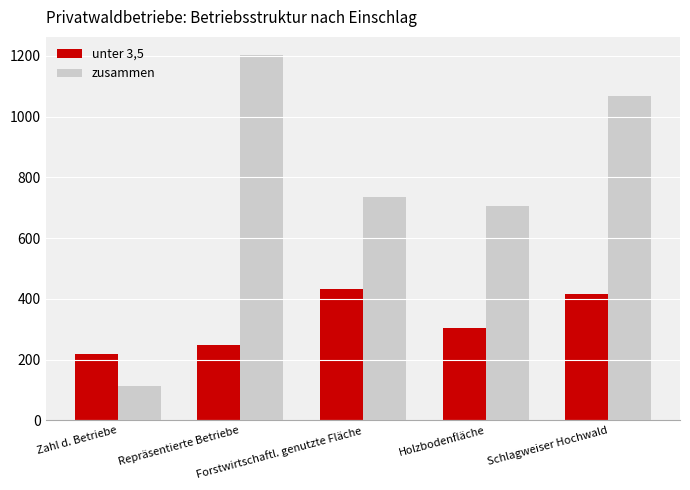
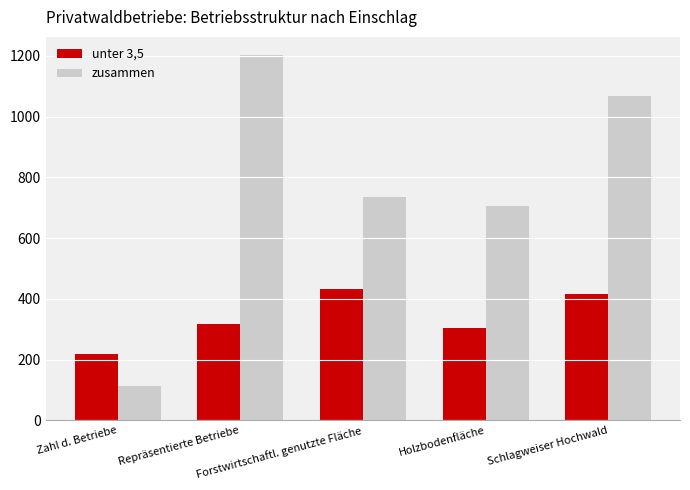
  {
    "unter 3,5": {
      "Zahl d. Betriebe": 220,
-     "Repräsentierte Betriebe": 250,
+     "Repräsentierte Betriebe": 320,
      "Forstwirtschaftl. genutzte Fläche": 430,
      "Holzbodenfläche": 300,
      "Schlagweiser Hochwald": 420
    },
    "zusammen": {
      "Zahl d. Betriebe": 110,
      "Repräsentierte Betriebe": 1200,
      "Forstwirtschaftl. genutzte Fläche": 730,
      "Holzbodenfläche": 710,
      "Schlagweiser Hochwald": 1070
    }
  }
